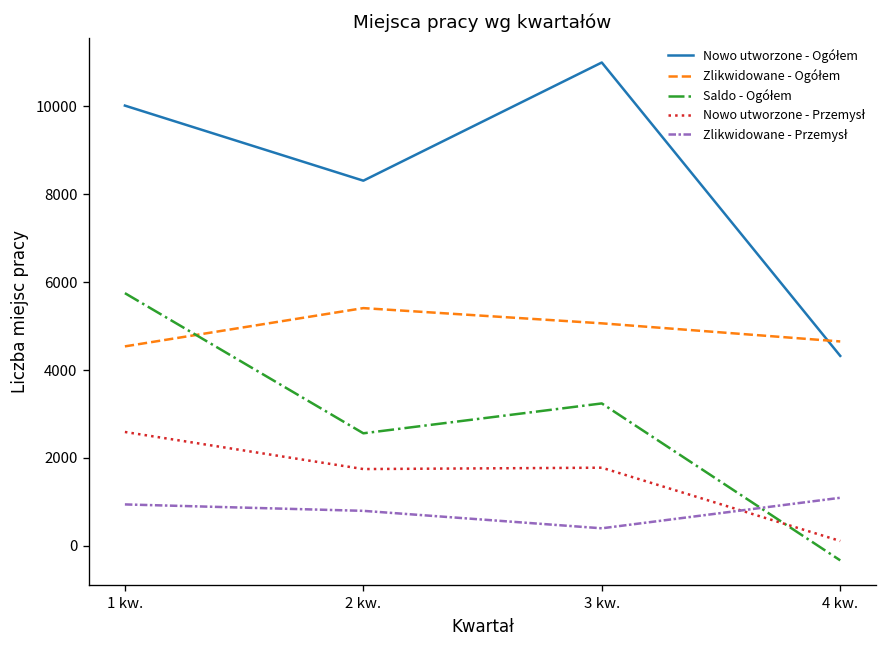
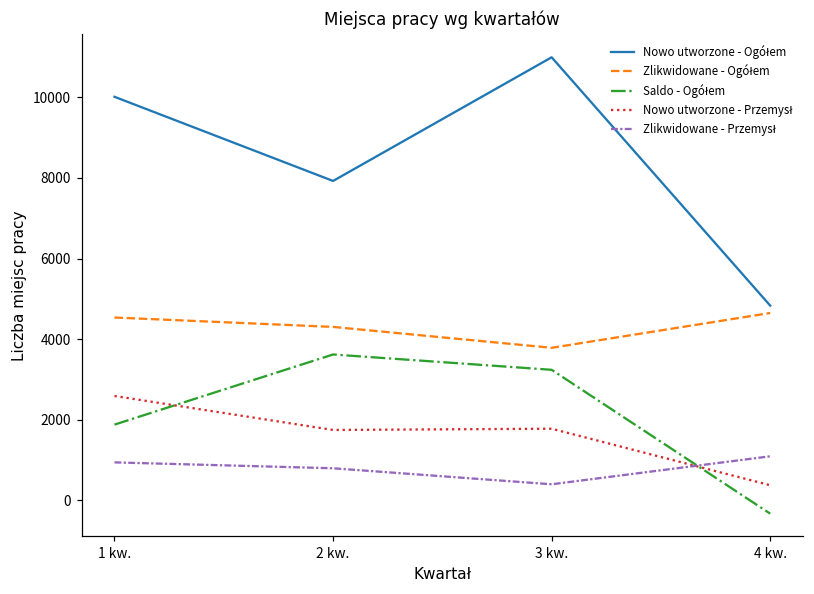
  {
    "Nowo utworzone - Ogółem": {
      "1 kw.": 10000,
-     "2 kw.": 8300,
+     "2 kw.": 7900,
      "3 kw.": 11000,
-     "4 kw.": 4300
+     "4 kw.": 4800
    },
    "Zlikwidowane - Ogółem": {
      "1 kw.": 4500,
-     "2 kw.": 5400,
-     "3 kw.": 5100,
+     "2 kw.": 4300,
+     "3 kw.": 3800,
      "4 kw.": 4600
    },
    "Saldo - Ogółem": {
-     "1 kw.": 5700,
-     "2 kw.": 2600,
+     "1 kw.": 1900,
+     "2 kw.": 3600,
      "3 kw.": 3200,
      "4 kw.": -300
    },
    "Nowo utworzone - Przemysł": {
      "1 kw.": 2600,
      "2 kw.": 1700,
      "3 kw.": 1800,
-     "4 kw.": 100
+     "4 kw.": 400
    },
    "Zlikwidowane - Przemysł": {
      "1 kw.": 900,
      "2 kw.": 800,
      "3 kw.": 400,
      "4 kw.": 1100
    }
  }
